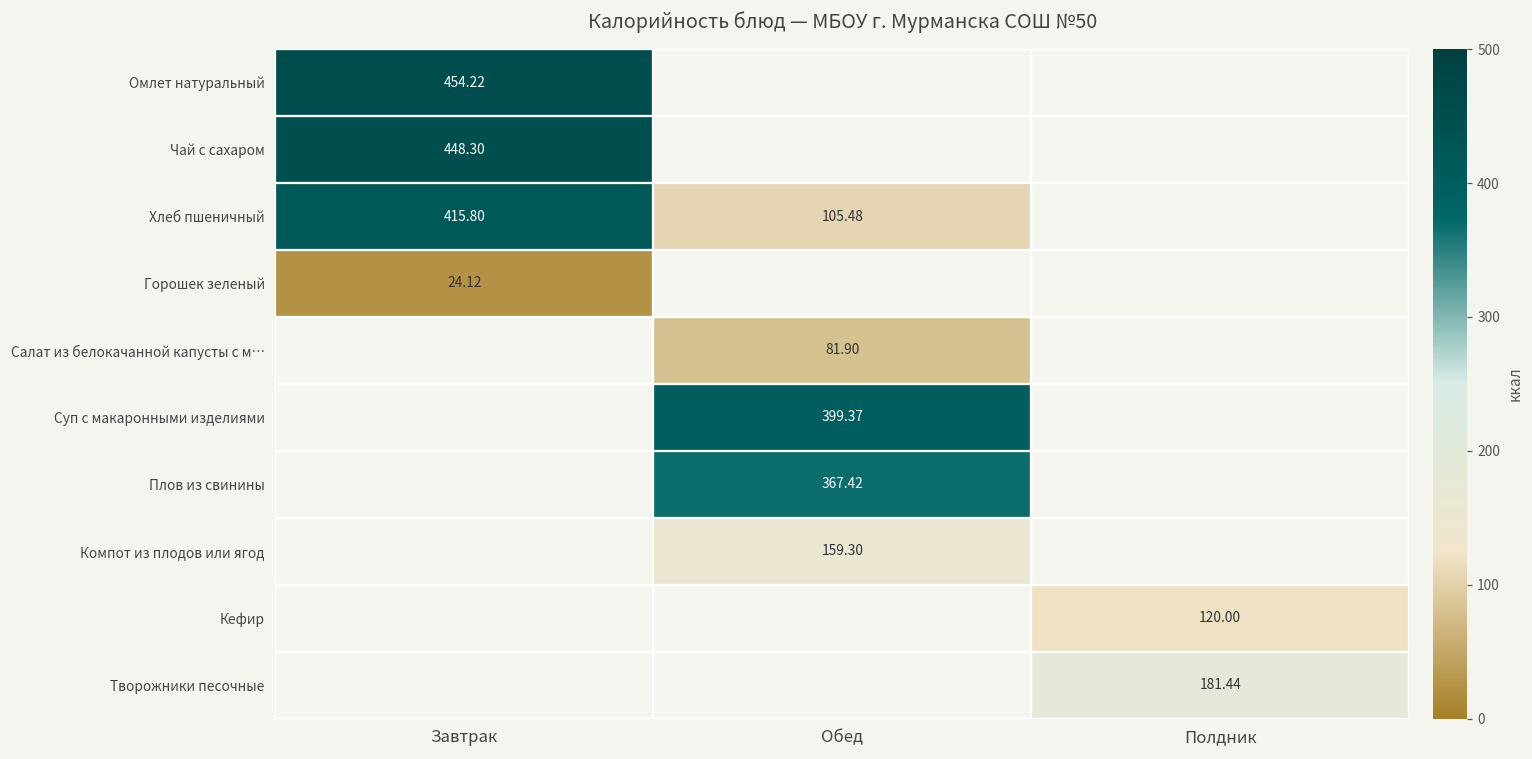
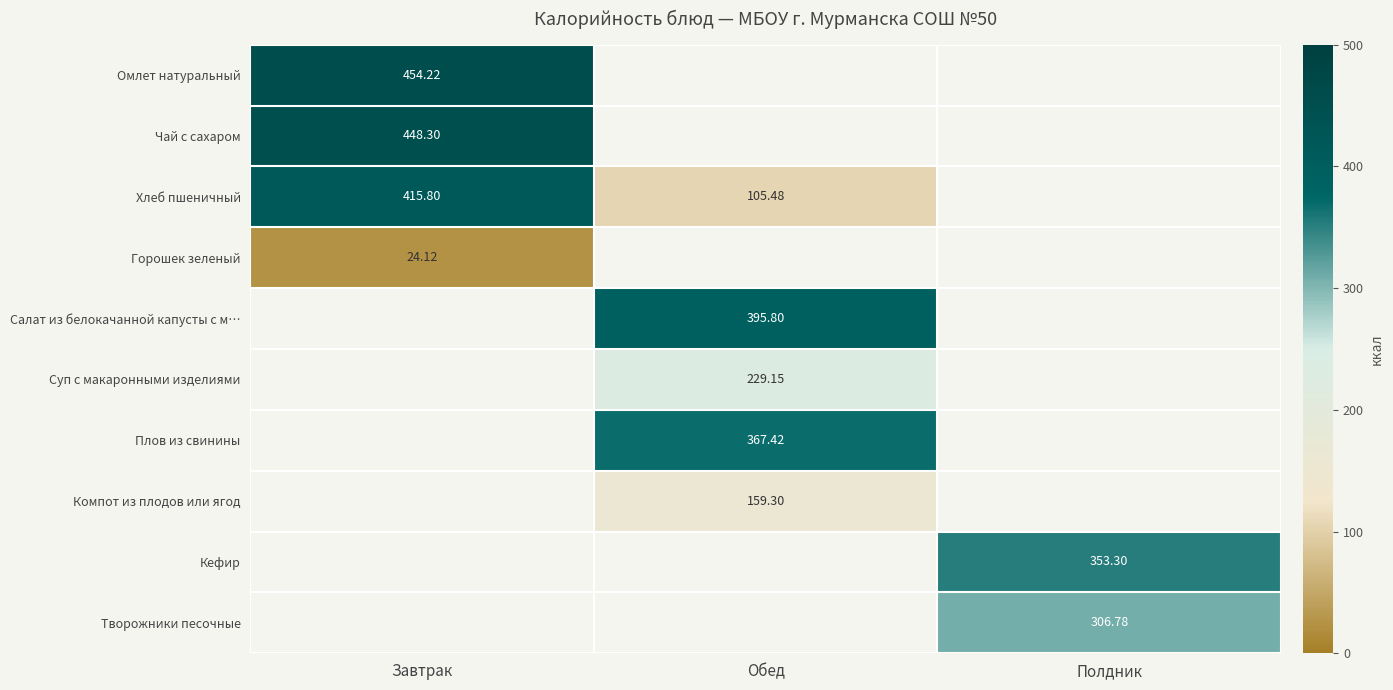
  {
    "Омлет натуральный": {
      "Завтрак": 454.22
    },
    "Чай с сахаром": {
      "Завтрак": 448.30
    },
    "Хлеб пшеничный": {
      "Завтрак": 415.80,
      "Обед": 105.48
    },
    "Горошек зеленый": {
      "Завтрак": 24.12
    },
    "Салат из белокачанной капусты с м…": {
-     "Обед": 81.90
+     "Обед": 395.80
    },
    "Суп с макаронными изделиями": {
-     "Обед": 399.37
+     "Обед": 229.15
    },
    "Плов из свинины": {
      "Обед": 367.42
    },
    "Компот из плодов или ягод": {
      "Обед": 159.30
    },
    "Кефир": {
-     "Полдник": 120.00
+     "Полдник": 353.30
    },
    "Творожники песочные": {
-     "Полдник": 181.44
+     "Полдник": 306.78
    }
  }
